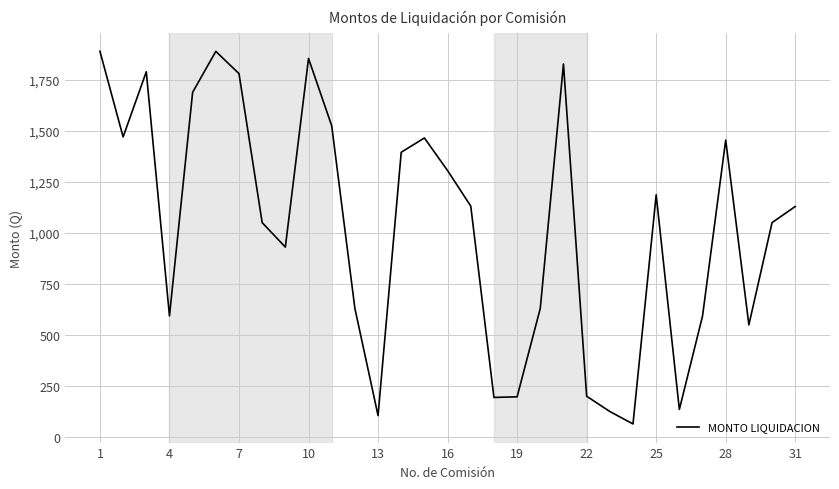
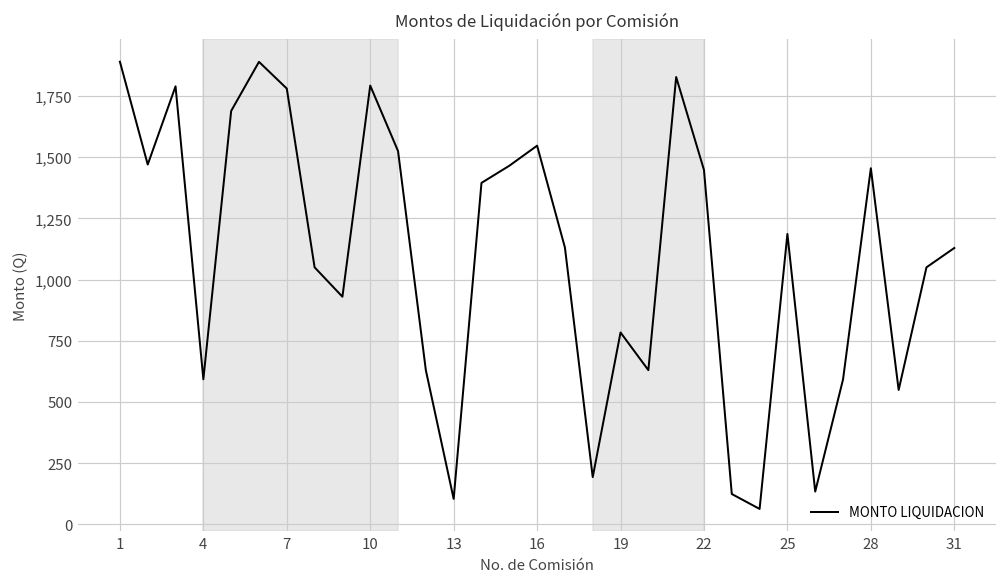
  {
    "1": "1,890",
    "4": "590",
    "7": "1,780",
-   "10": "1,850",
+   "10": "1,790",
    "13": "100",
-   "16": "1,310",
-   "19": "200",
-   "22": "200",
+   "16": "1,550",
+   "19": "780",
+   "22": "1,450",
    "25": "1,190",
    "28": "1,450",
    "31": "1,130"
  }
